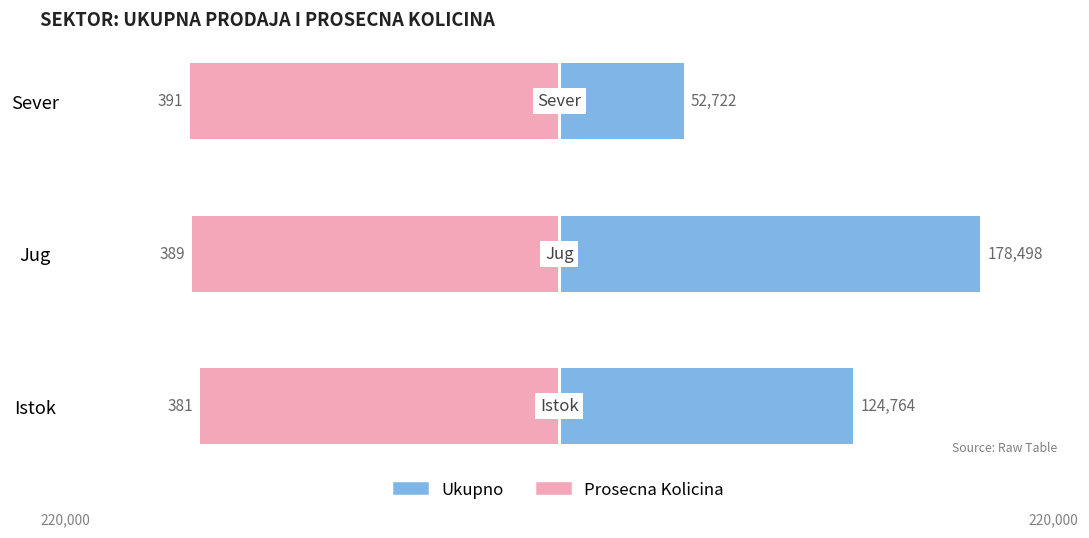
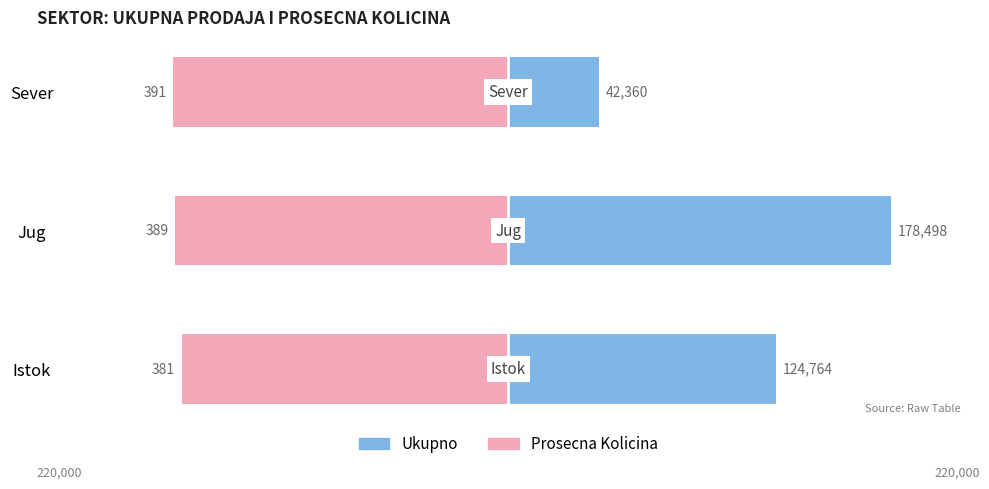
  {
    "Ukupno": {
-     "Sever": "52,722",
+     "Sever": "42,360",
      "Jug": "178,498",
      "Istok": "124,764"
    }
  }
